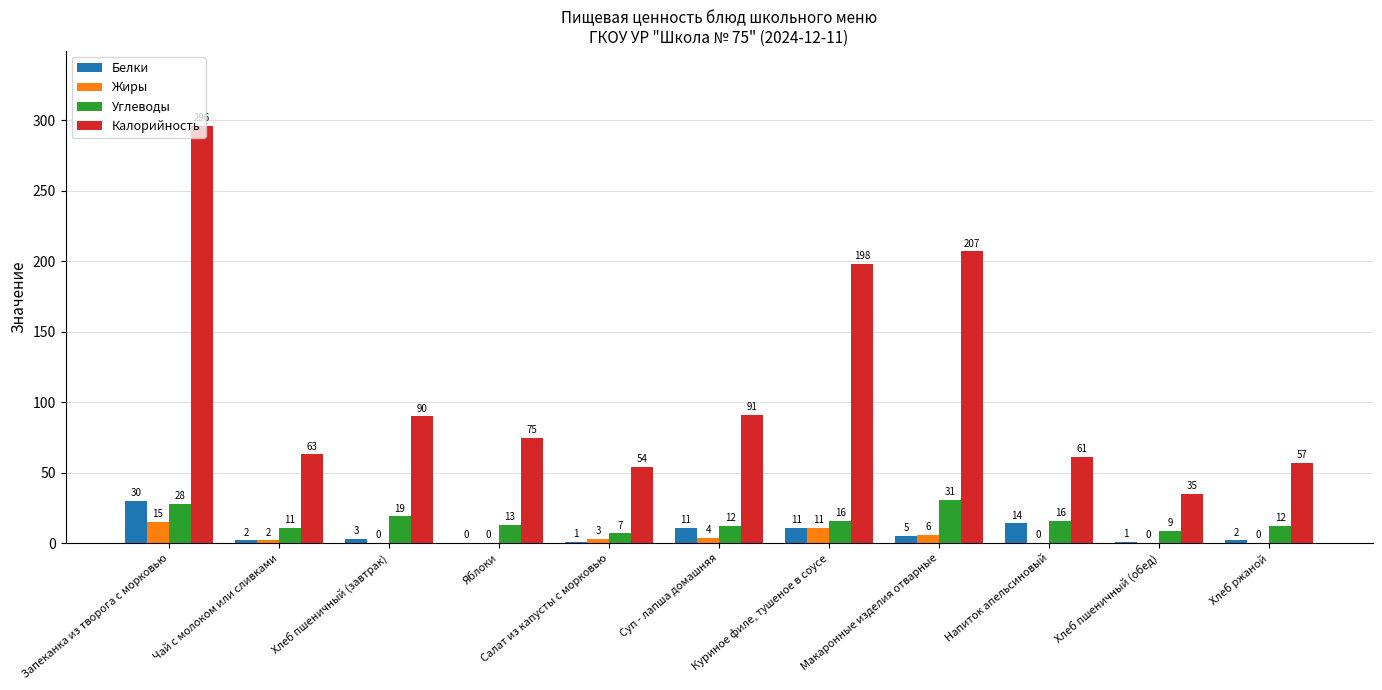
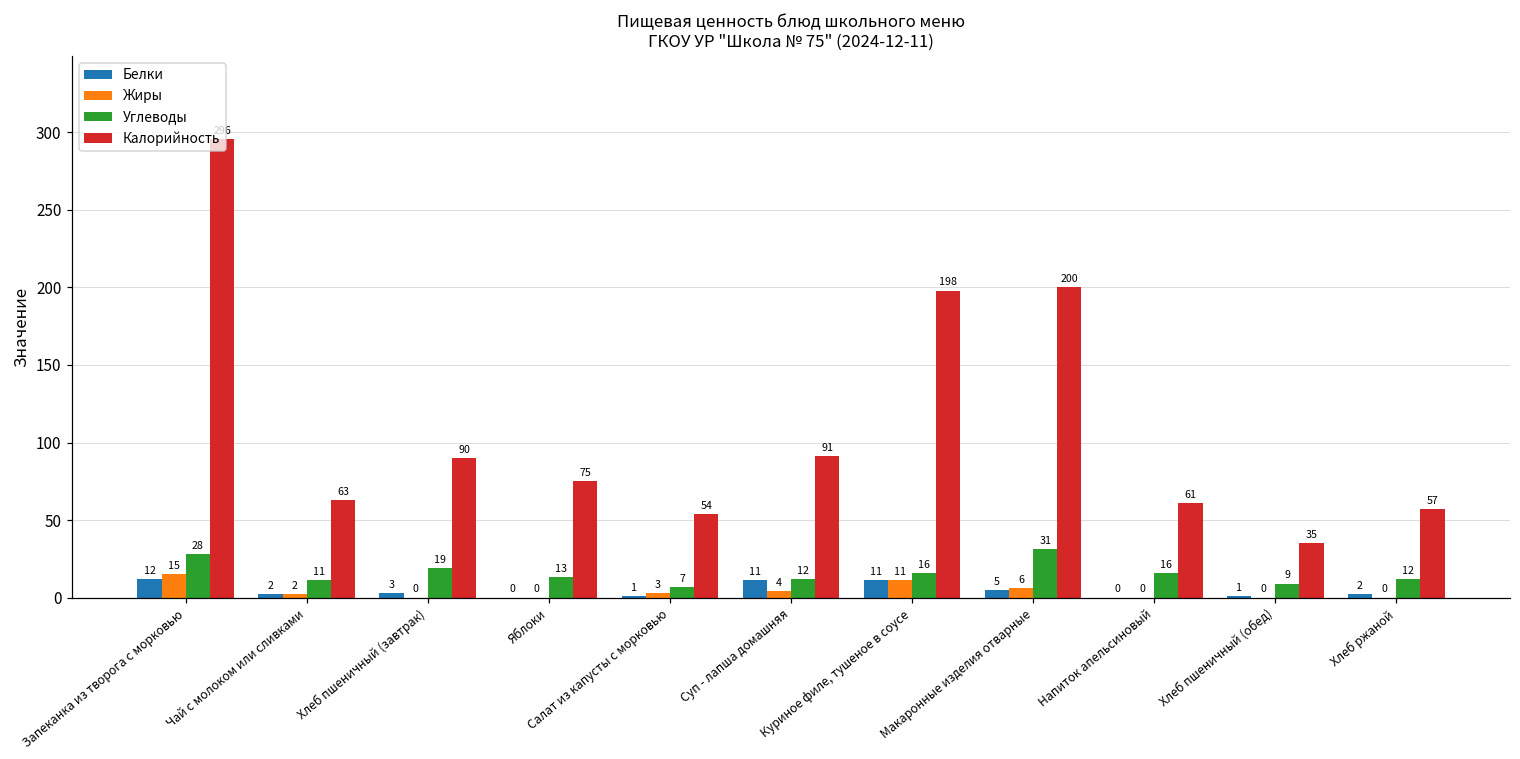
  {
    "Белки": {
-     "Запеканка из творога с морковью": 30,
+     "Запеканка из творога с морковью": 12,
      "Чай с молоком или сливками": 2,
      "Хлеб пшеничный (завтрак)": 3,
      "Яблоки": 0,
      "Салат из капусты с морковью": 1,
      "Суп - лапша домашняя": 11,
      "Куриное филе, тушеное в соусе": 11,
      "Макаронные изделия отварные": 5,
-     "Напиток апельсиновый": 14,
+     "Напиток апельсиновый": 0,
      "Хлеб пшеничный (обед)": 1,
      "Хлеб ржаной": 2
    },
    "Жиры": {
      "Запеканка из творога с морковью": 15,
      "Чай с молоком или сливками": 2,
      "Хлеб пшеничный (завтрак)": 0,
      "Яблоки": 0,
      "Салат из капусты с морковью": 3,
      "Суп - лапша домашняя": 4,
      "Куриное филе, тушеное в соусе": 11,
      "Макаронные изделия отварные": 6,
      "Напиток апельсиновый": 0,
      "Хлеб пшеничный (обед)": 0,
      "Хлеб ржаной": 0
    },
    "Углеводы": {
      "Запеканка из творога с морковью": 28,
      "Чай с молоком или сливками": 11,
      "Хлеб пшеничный (завтрак)": 19,
      "Яблоки": 13,
      "Салат из капусты с морковью": 7,
      "Суп - лапша домашняя": 12,
      "Куриное филе, тушеное в соусе": 16,
      "Макаронные изделия отварные": 31,
      "Напиток апельсиновый": 16,
      "Хлеб пшеничный (обед)": 9,
      "Хлеб ржаной": 12
    },
    "Калорийность": {
      "Чай с молоком или сливками": 63,
      "Хлеб пшеничный (завтрак)": 90,
      "Яблоки": 75,
      "Салат из капусты с морковью": 54,
      "Суп - лапша домашняя": 91,
      "Куриное филе, тушеное в соусе": 198,
-     "Макаронные изделия отварные": 207,
+     "Макаронные изделия отварные": 200,
      "Напиток апельсиновый": 61,
      "Хлеб пшеничный (обед)": 35,
      "Хлеб ржаной": 57
    }
  }
